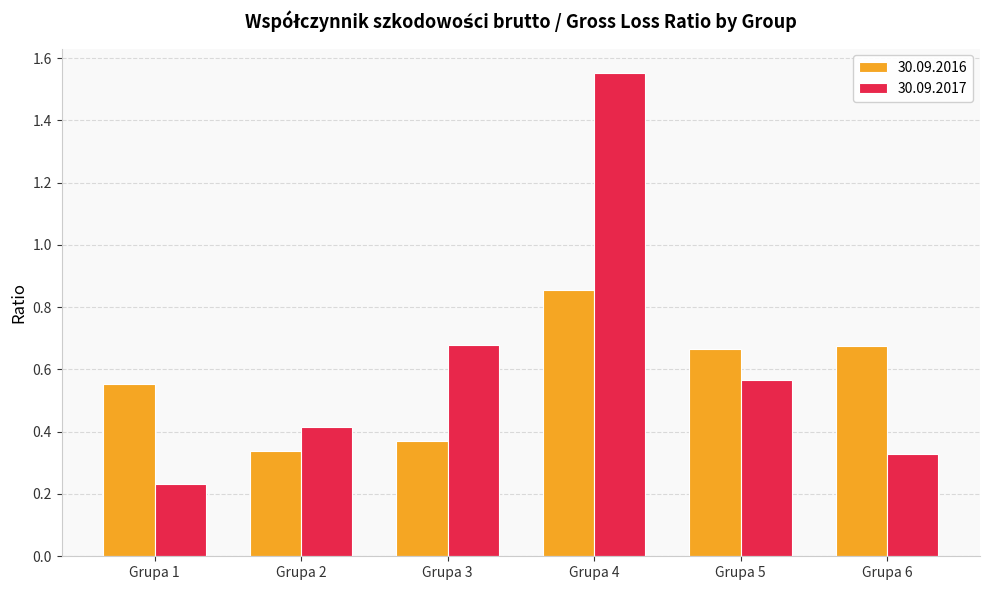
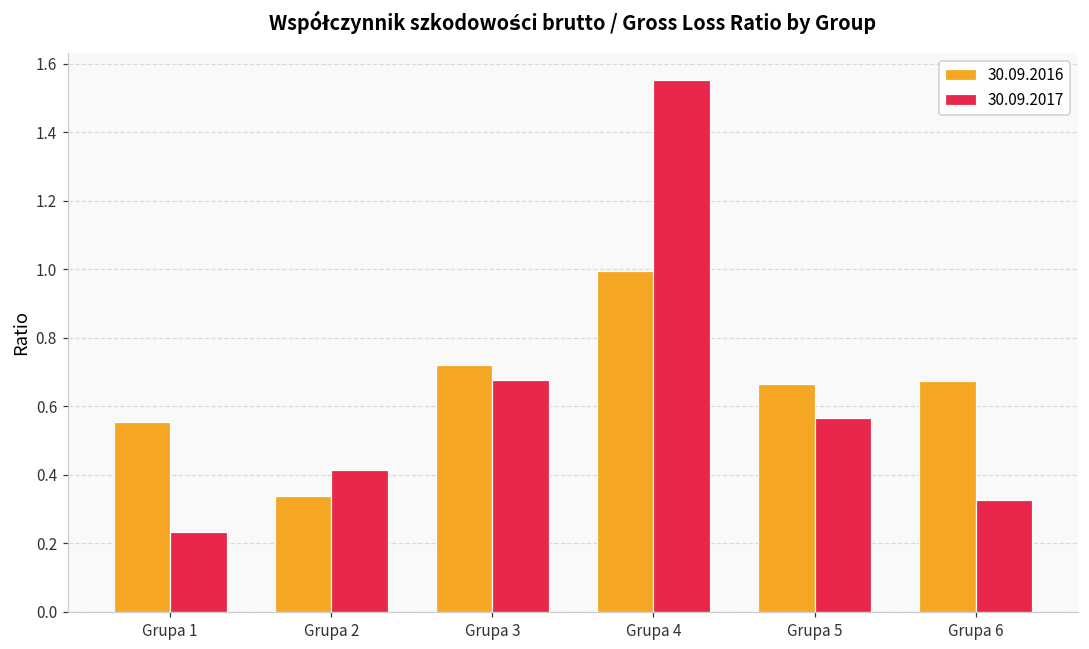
  {
    "30.09.2016": {
      "Grupa 1": 0.55,
      "Grupa 2": 0.34,
-     "Grupa 3": 0.37,
-     "Grupa 4": 0.86,
+     "Grupa 3": 0.72,
+     "Grupa 4": 0.99,
      "Grupa 5": 0.67,
      "Grupa 6": 0.68
    },
    "30.09.2017": {
      "Grupa 1": 0.23,
      "Grupa 2": 0.41,
      "Grupa 3": 0.68,
      "Grupa 4": 1.55,
      "Grupa 5": 0.57,
      "Grupa 6": 0.33
    }
  }
